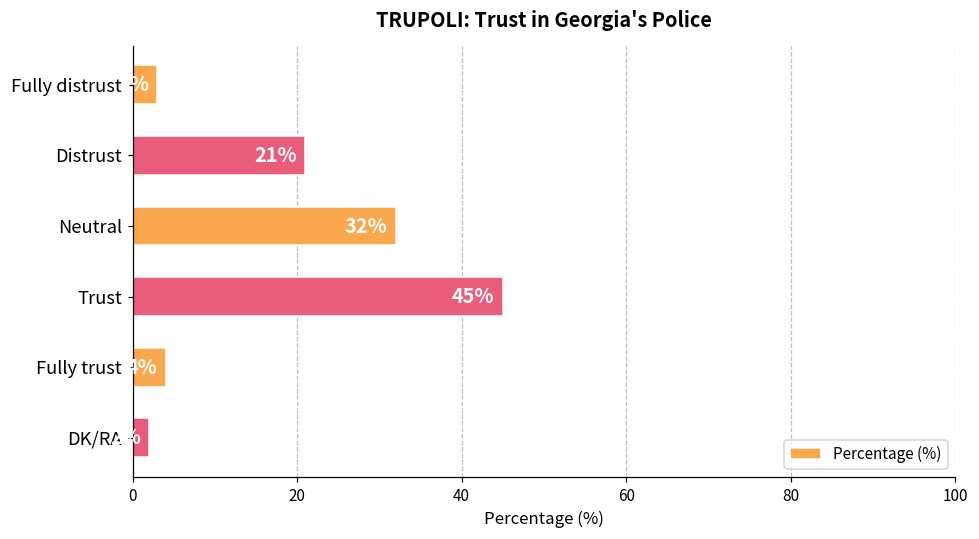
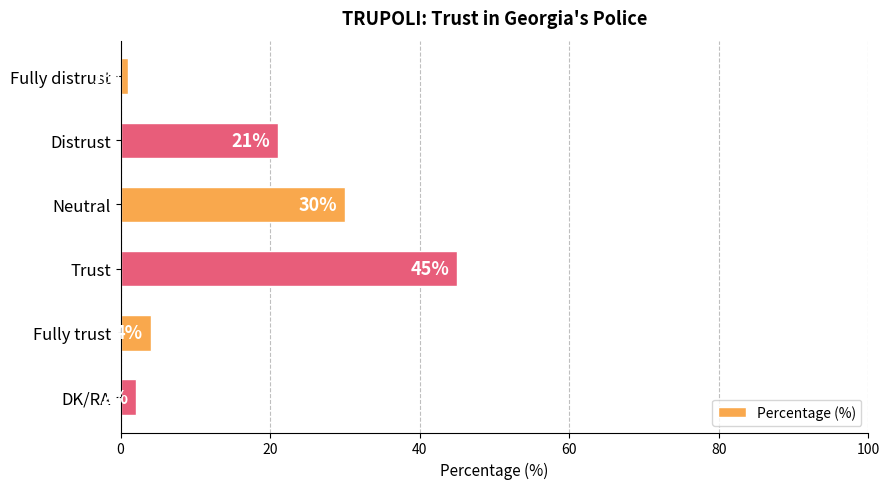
  {
-   "Fully distrust": "3",
+   "Fully distrust": "1",
    "Distrust": "21%",
-   "Neutral": "32%",
+   "Neutral": "30%",
    "Trust": "45%",
    "Fully trust": "4%"
  }
